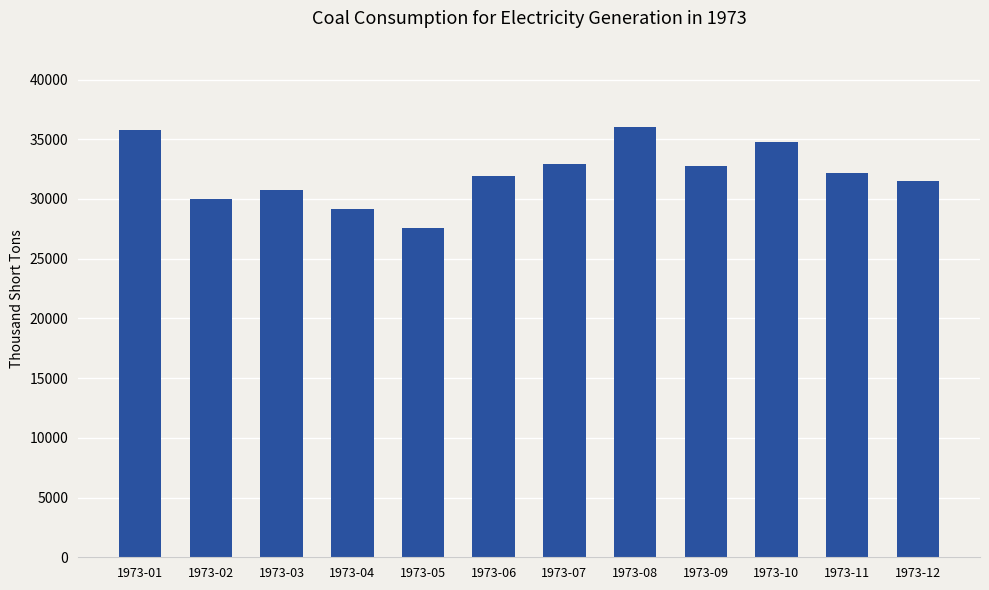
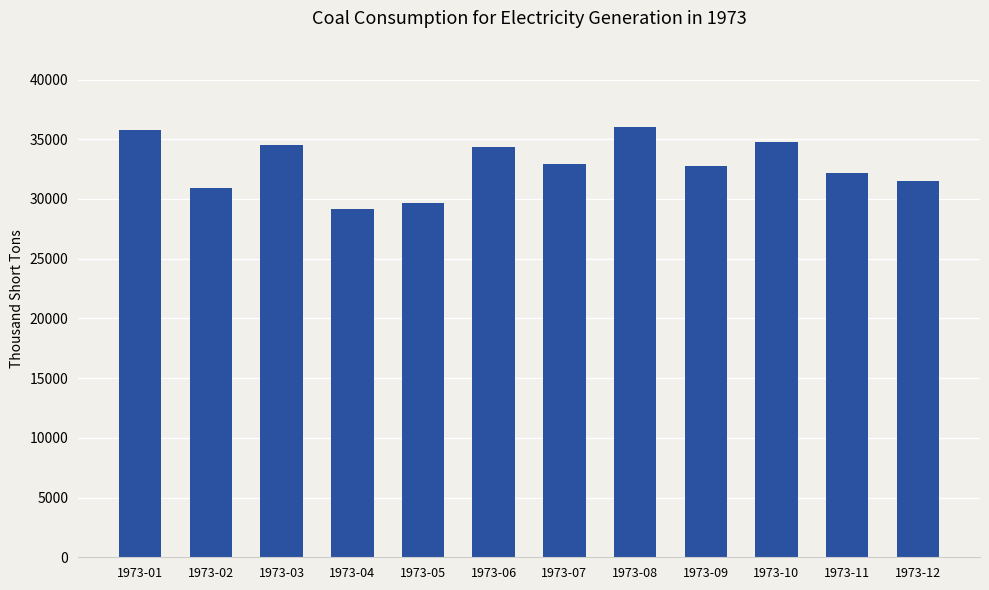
  {
    "1973-01": 35800,
-   "1973-02": 30000,
-   "1973-03": 30700,
+   "1973-02": 30900,
+   "1973-03": 34500,
    "1973-04": 29200,
-   "1973-05": 27600,
-   "1973-06": 31900,
+   "1973-05": 29600,
+   "1973-06": 34300,
    "1973-07": 32900,
    "1973-08": 36000,
    "1973-09": 32800,
    "1973-10": 34800,
    "1973-11": 32100,
    "1973-12": 31500
  }
